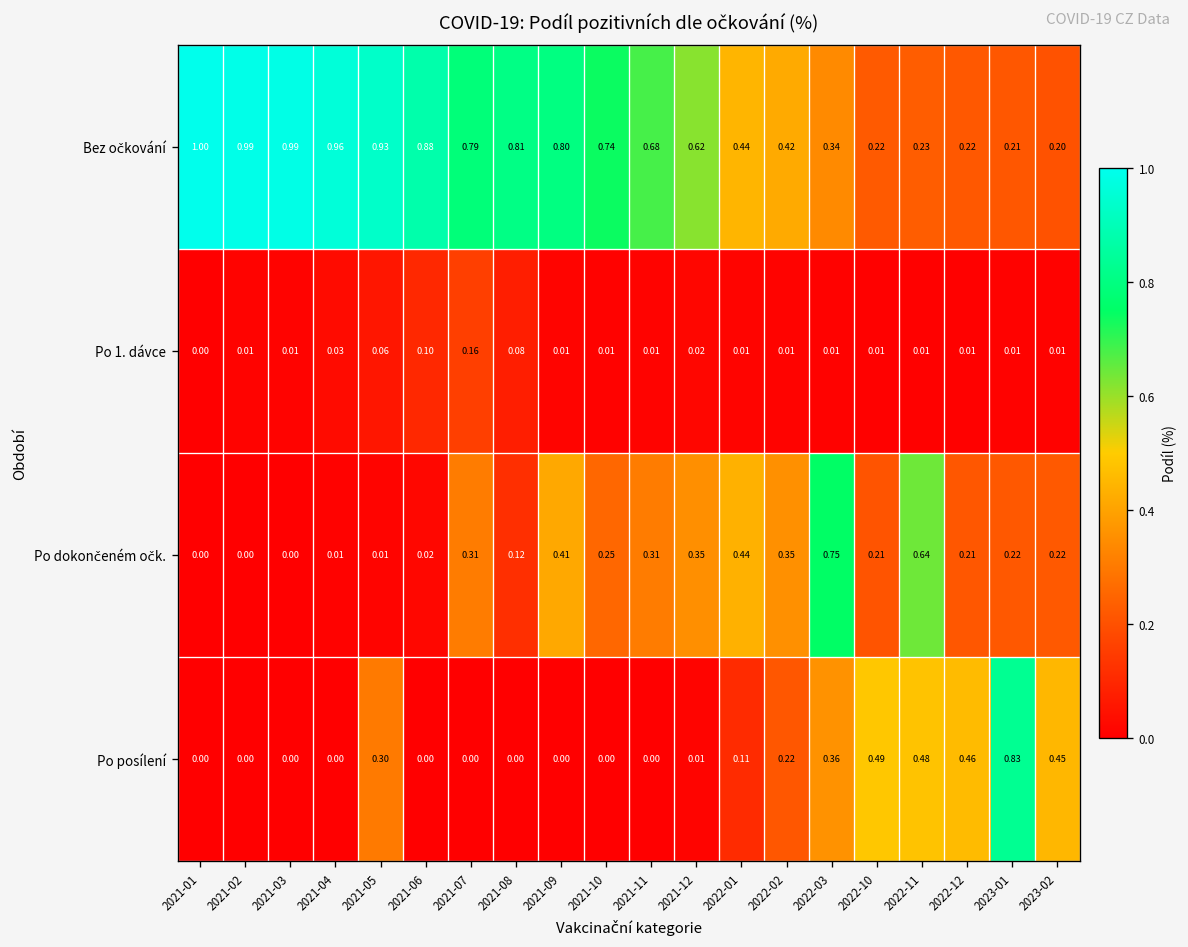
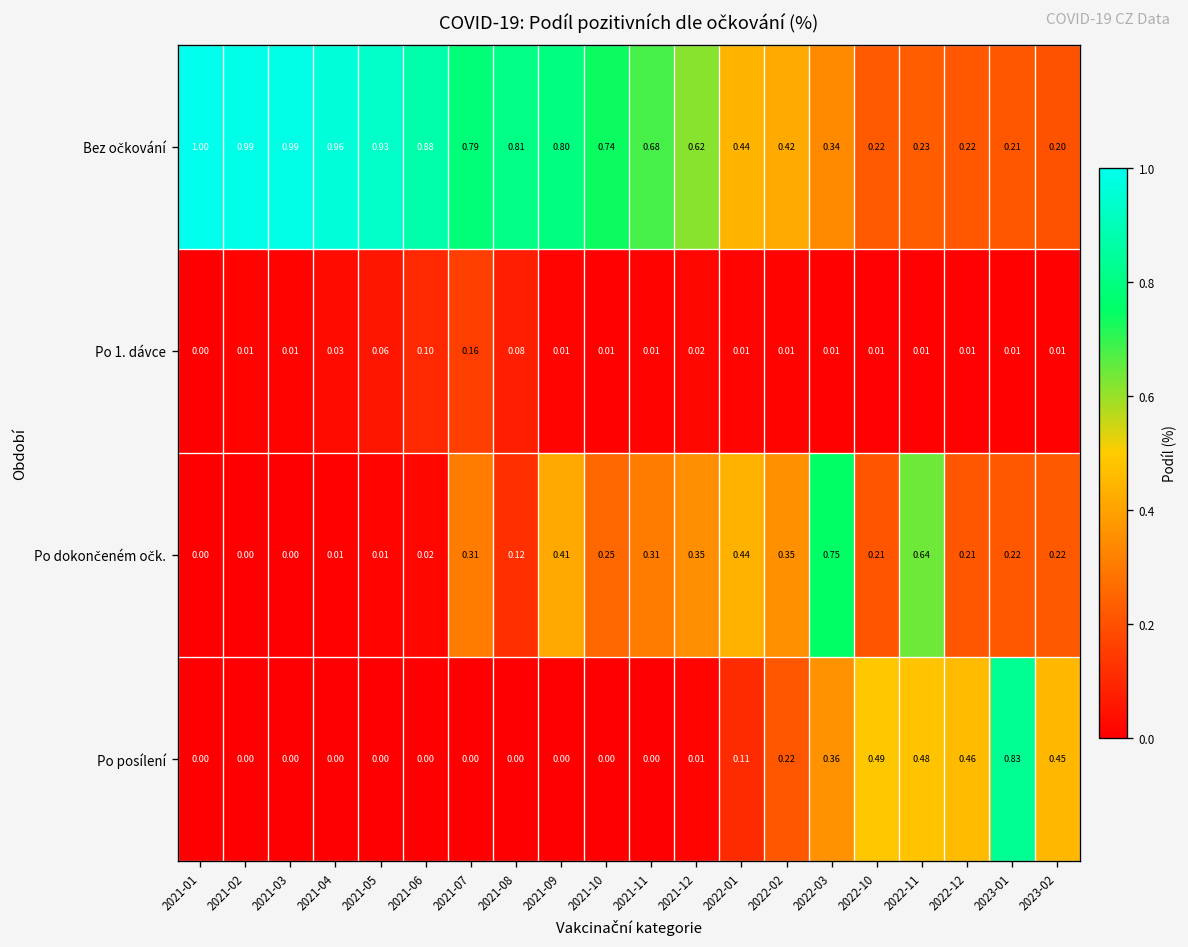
  {
    "Bez očkování": {
      "2021-01": 1.00,
      "2021-02": 0.99,
      "2021-03": 0.99,
      "2021-04": 0.96,
      "2021-05": 0.93,
      "2021-06": 0.88,
      "2021-07": 0.79,
      "2021-08": 0.81,
      "2021-09": 0.80,
      "2021-10": 0.74,
      "2021-11": 0.68,
      "2021-12": 0.62,
      "2022-01": 0.44,
      "2022-02": 0.42,
      "2022-03": 0.34,
      "2022-10": 0.22,
      "2022-11": 0.23,
      "2022-12": 0.22,
      "2023-01": 0.21,
      "2023-02": 0.20
    },
    "Po 1. dávce": {
      "2021-01": 0.00,
      "2021-02": 0.01,
      "2021-03": 0.01,
      "2021-04": 0.03,
      "2021-05": 0.06,
      "2021-06": 0.10,
      "2021-07": 0.16,
      "2021-08": 0.08,
      "2021-09": 0.01,
      "2021-10": 0.01,
      "2021-11": 0.01,
      "2021-12": 0.02,
      "2022-01": 0.01,
      "2022-02": 0.01,
      "2022-03": 0.01,
      "2022-10": 0.01,
      "2022-11": 0.01,
      "2022-12": 0.01,
      "2023-01": 0.01,
      "2023-02": 0.01
    },
    "Po dokončeném očk.": {
      "2021-01": 0.00,
      "2021-02": 0.00,
      "2021-03": 0.00,
      "2021-04": 0.01,
      "2021-05": 0.01,
      "2021-06": 0.02,
      "2021-07": 0.31,
      "2021-08": 0.12,
      "2021-09": 0.41,
      "2021-10": 0.25,
      "2021-11": 0.31,
      "2021-12": 0.35,
      "2022-01": 0.44,
      "2022-02": 0.35,
      "2022-03": 0.75,
      "2022-10": 0.21,
      "2022-11": 0.64,
      "2022-12": 0.21,
      "2023-01": 0.22,
      "2023-02": 0.22
    },
    "Po posílení": {
      "2021-01": 0.00,
      "2021-02": 0.00,
      "2021-03": 0.00,
      "2021-04": 0.00,
-     "2021-05": 0.30,
+     "2021-05": 0.00,
      "2021-06": 0.00,
      "2021-07": 0.00,
      "2021-08": 0.00,
      "2021-09": 0.00,
      "2021-10": 0.00,
      "2021-11": 0.00,
      "2021-12": 0.01,
      "2022-01": 0.11,
      "2022-02": 0.22,
      "2022-03": 0.36,
      "2022-10": 0.49,
      "2022-11": 0.48,
      "2022-12": 0.46,
      "2023-01": 0.83,
      "2023-02": 0.45
    }
  }
